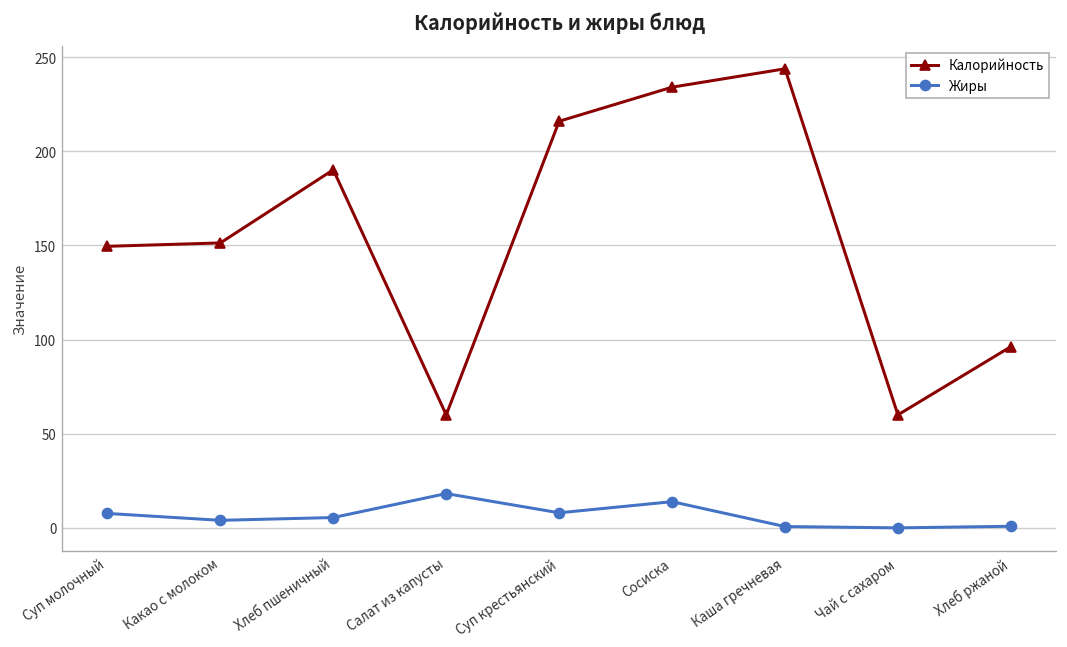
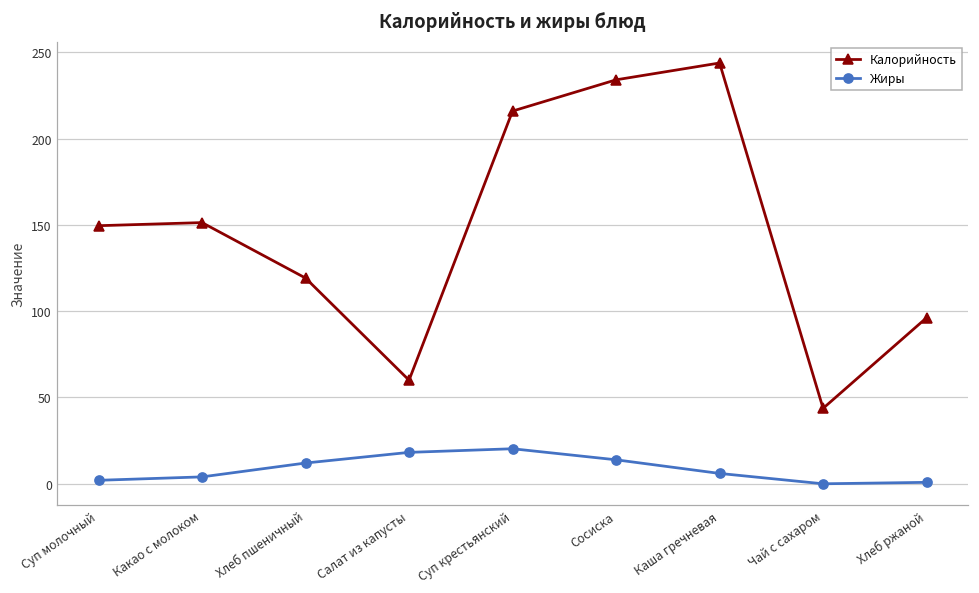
  {
    "Калорийность": {
      "Суп молочный": 150,
      "Какао с молоком": 151,
-     "Хлеб пшеничный": 190,
+     "Хлеб пшеничный": 119,
      "Салат из капусты": 60,
      "Суп крестьянский": 216,
      "Сосиска": 234,
      "Каша гречневая": 244,
-     "Чай с сахаром": 60,
+     "Чай с сахаром": 44,
      "Хлеб ржаной": 96
    },
    "Жиры": {
-     "Суп молочный": 8,
+     "Суп молочный": 2,
      "Какао с молоком": 4,
-     "Хлеб пшеничный": 5,
+     "Хлеб пшеничный": 12,
      "Салат из капусты": 18,
-     "Суп крестьянский": 8,
+     "Суп крестьянский": 20,
      "Сосиска": 14,
-     "Каша гречневая": 1,
+     "Каша гречневая": 6,
      "Чай с сахаром": 0,
      "Хлеб ржаной": 1
    }
  }
